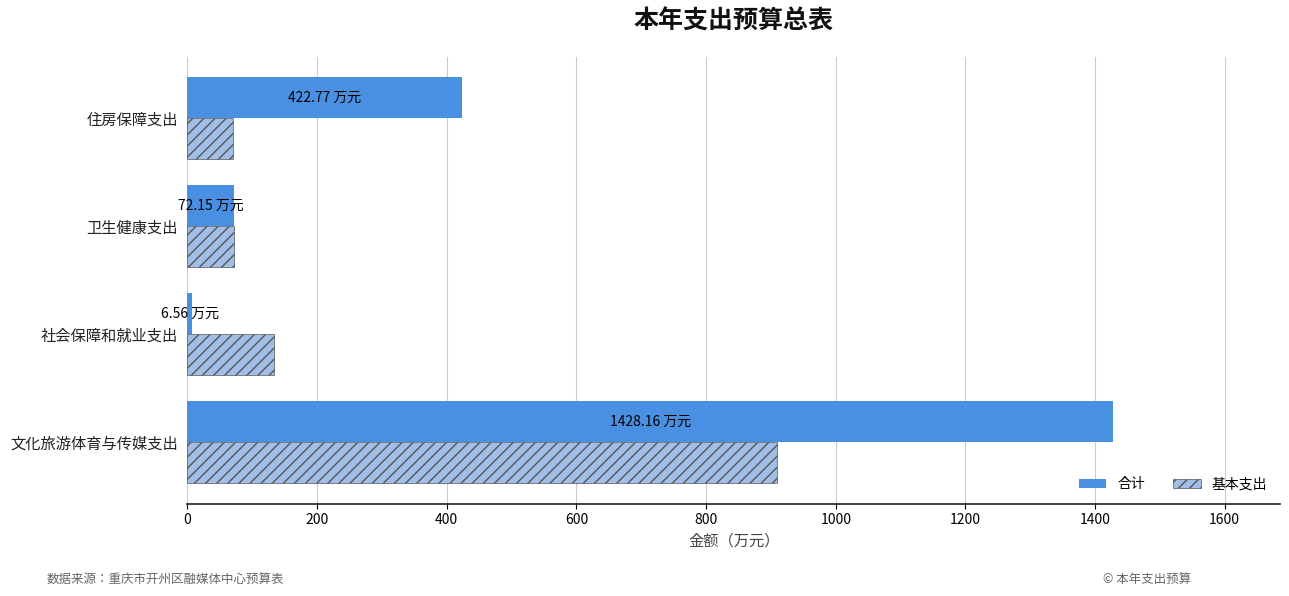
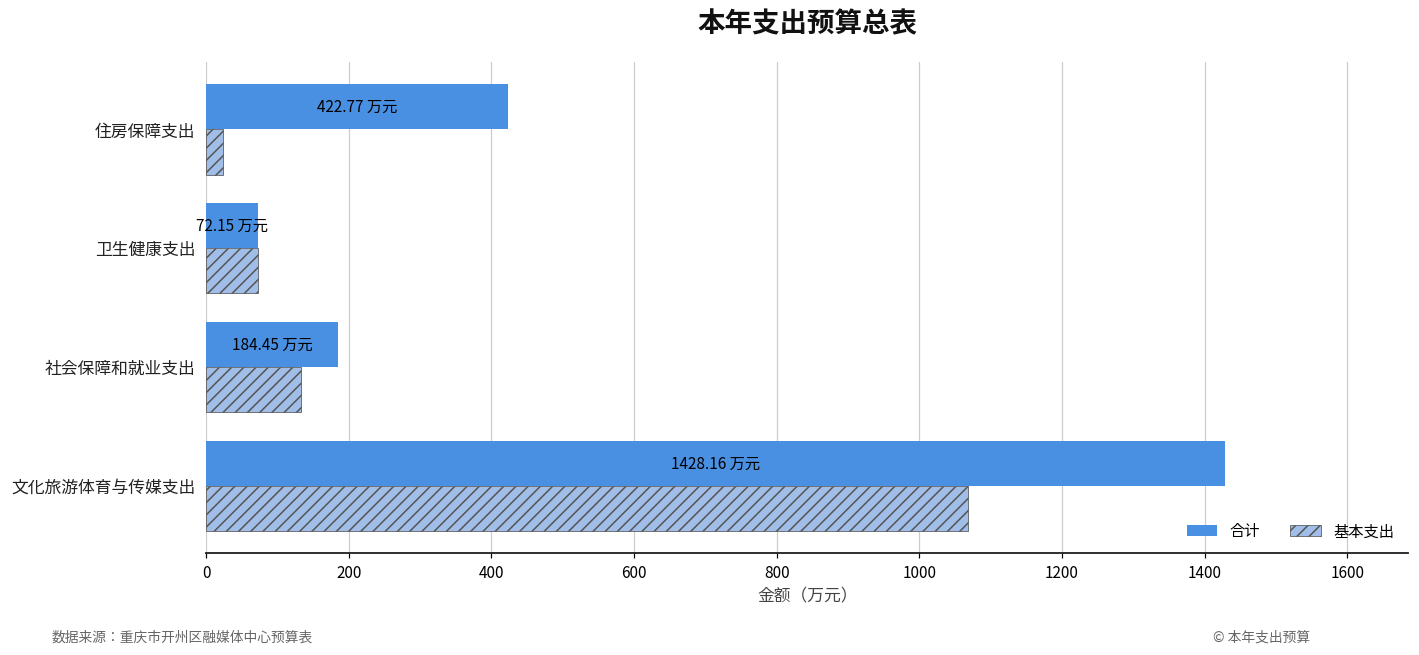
  {
    "合计": {
      "住房保障支出": 422.77,
      "卫生健康支出": 72.15,
-     "社会保障和就业支出": 6.56,
+     "社会保障和就业支出": 184.45,
      "文化旅游体育与传媒支出": 1428.16
    },
    "基本支出": {
-     "住房保障支出": 70,
+     "住房保障支出": 20,
      "卫生健康支出": 70,
      "社会保障和就业支出": 130,
-     "文化旅游体育与传媒支出": 910
+     "文化旅游体育与传媒支出": 1070
    }
  }
